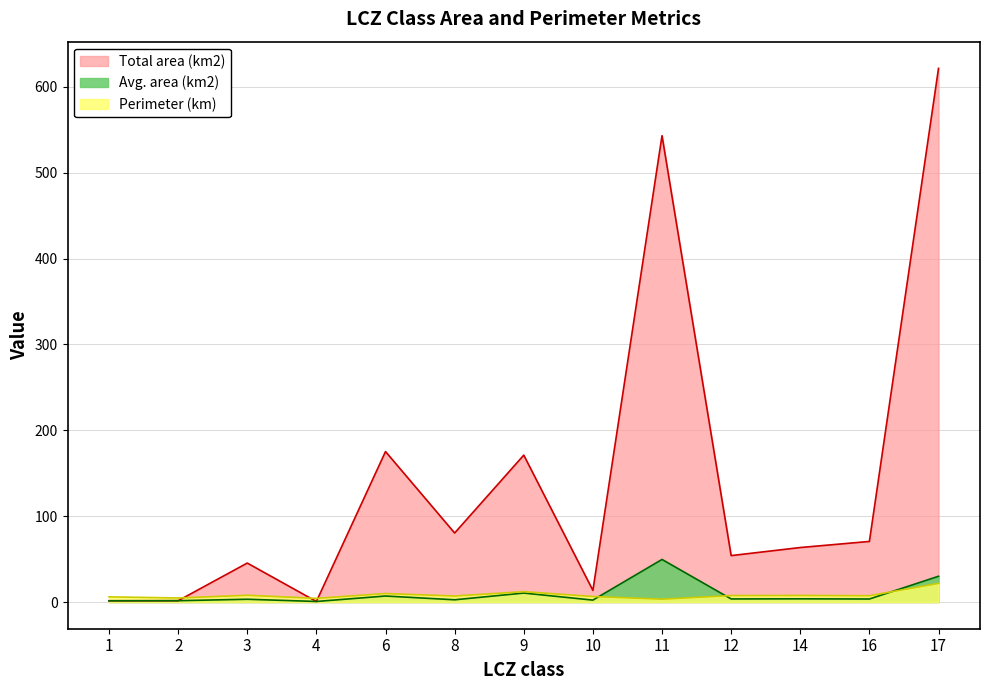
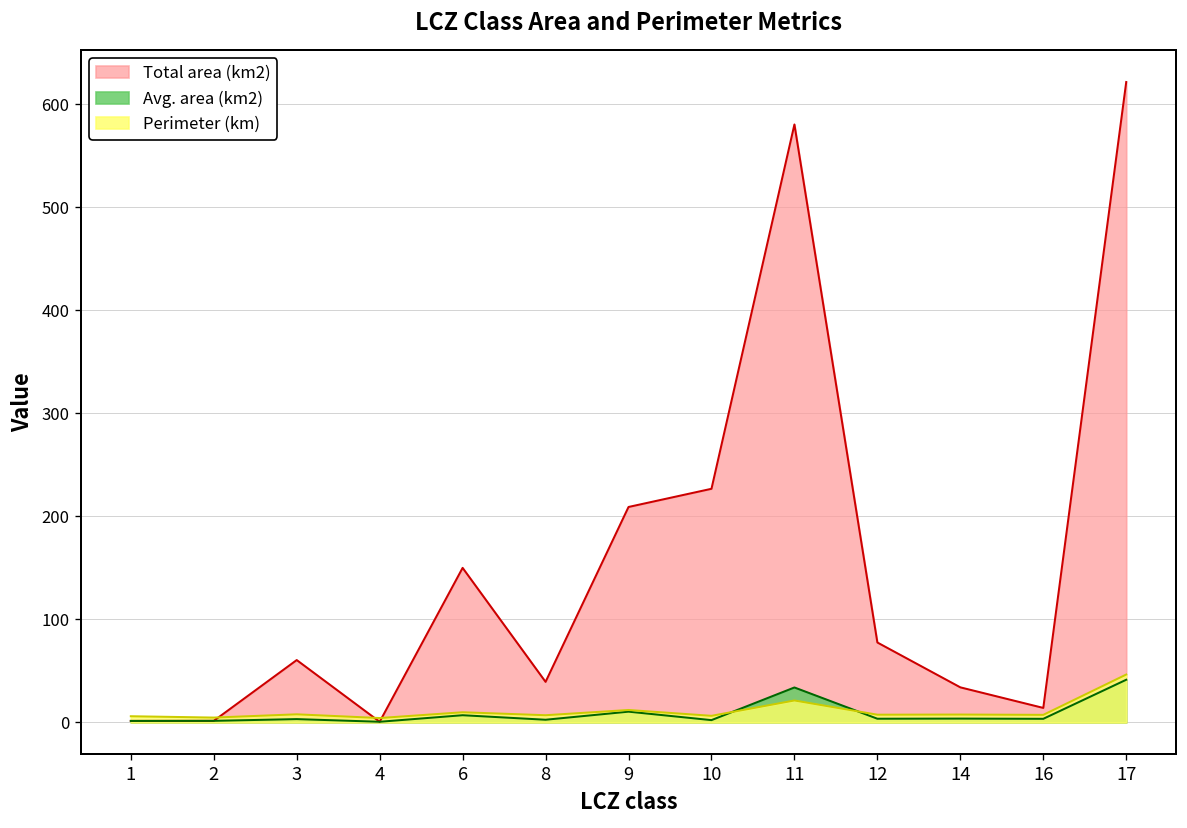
  {
    "Total area (km2)": {
-     "3": 50,
-     "6": 180,
-     "8": 80,
-     "9": 170,
-     "10": 10,
-     "11": 540,
-     "12": 50,
-     "14": 60,
-     "16": 70,
+     "3": 60,
+     "6": 150,
+     "8": 40,
+     "9": 210,
+     "10": 230,
+     "11": 580,
+     "12": 80,
+     "14": 30,
+     "16": 10,
      "17": 620
    },
    "Avg. area (km2)": {
      "3": 0,
      "8": 0,
      "10": 0,
-     "11": 50,
+     "11": 30,
      "12": 0,
      "14": 0,
      "16": 0,
-     "17": 30
+     "17": 40
    },
    "Perimeter (km)": {
      "1": 10,
      "2": 0,
      "3": 10,
      "4": 0,
      "8": 10,
      "10": 10,
-     "11": 0,
+     "11": 20,
      "12": 10,
      "14": 10,
      "16": 10,
-     "17": 20
+     "17": 50
    }
  }
